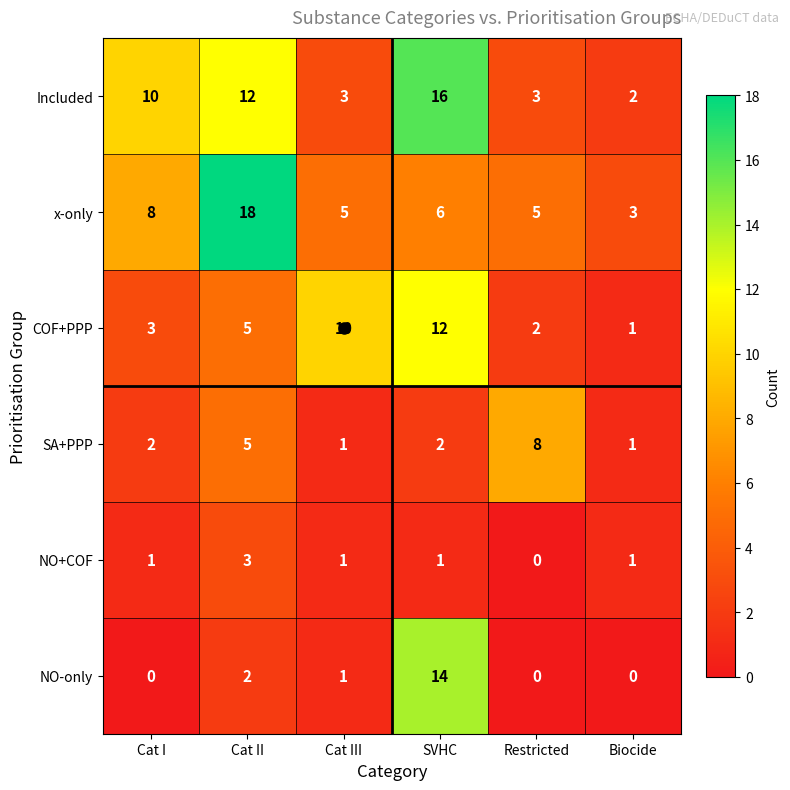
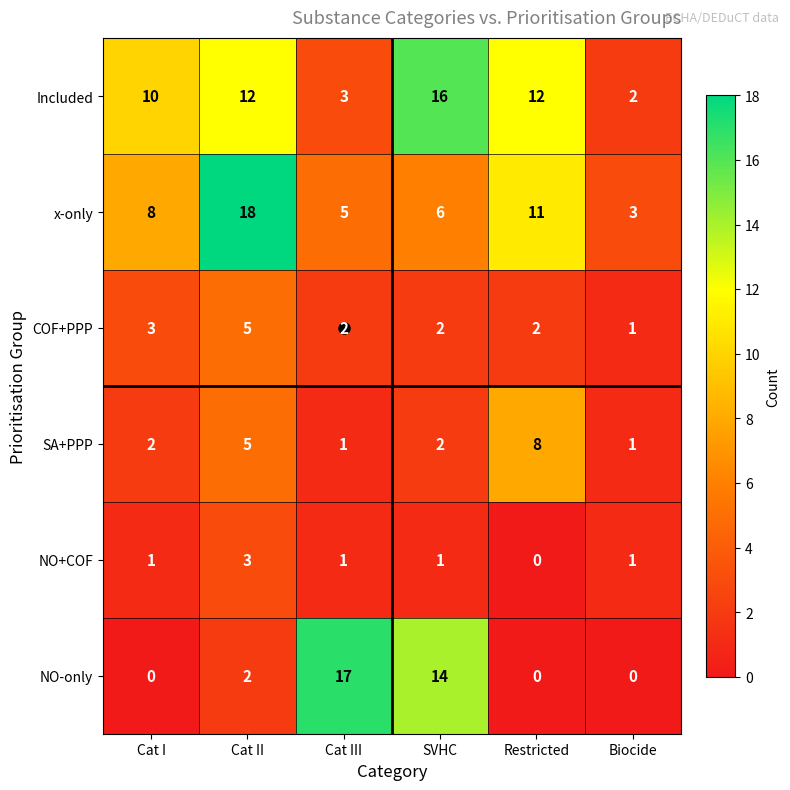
  {
    "Included": {
      "Cat I": 10,
      "Cat II": 12,
      "Cat III": 3,
      "SVHC": 16,
-     "Restricted": 3,
+     "Restricted": 12,
      "Biocide": 2
    },
    "x-only": {
      "Cat I": 8,
      "Cat II": 18,
      "Cat III": 5,
      "SVHC": 6,
-     "Restricted": 5,
+     "Restricted": 11,
      "Biocide": 3
    },
    "COF+PPP": {
      "Cat I": 3,
      "Cat II": 5,
-     "Cat III": 10,
-     "SVHC": 12,
+     "Cat III": 2,
+     "SVHC": 2,
      "Restricted": 2,
      "Biocide": 1
    },
    "SA+PPP": {
      "Cat I": 2,
      "Cat II": 5,
      "Cat III": 1,
      "SVHC": 2,
      "Restricted": 8,
      "Biocide": 1
    },
    "NO+COF": {
      "Cat I": 1,
      "Cat II": 3,
      "Cat III": 1,
      "SVHC": 1,
      "Restricted": 0,
      "Biocide": 1
    },
    "NO-only": {
      "Cat I": 0,
      "Cat II": 2,
-     "Cat III": 1,
+     "Cat III": 17,
      "SVHC": 14,
      "Restricted": 0,
      "Biocide": 0
    }
  }
